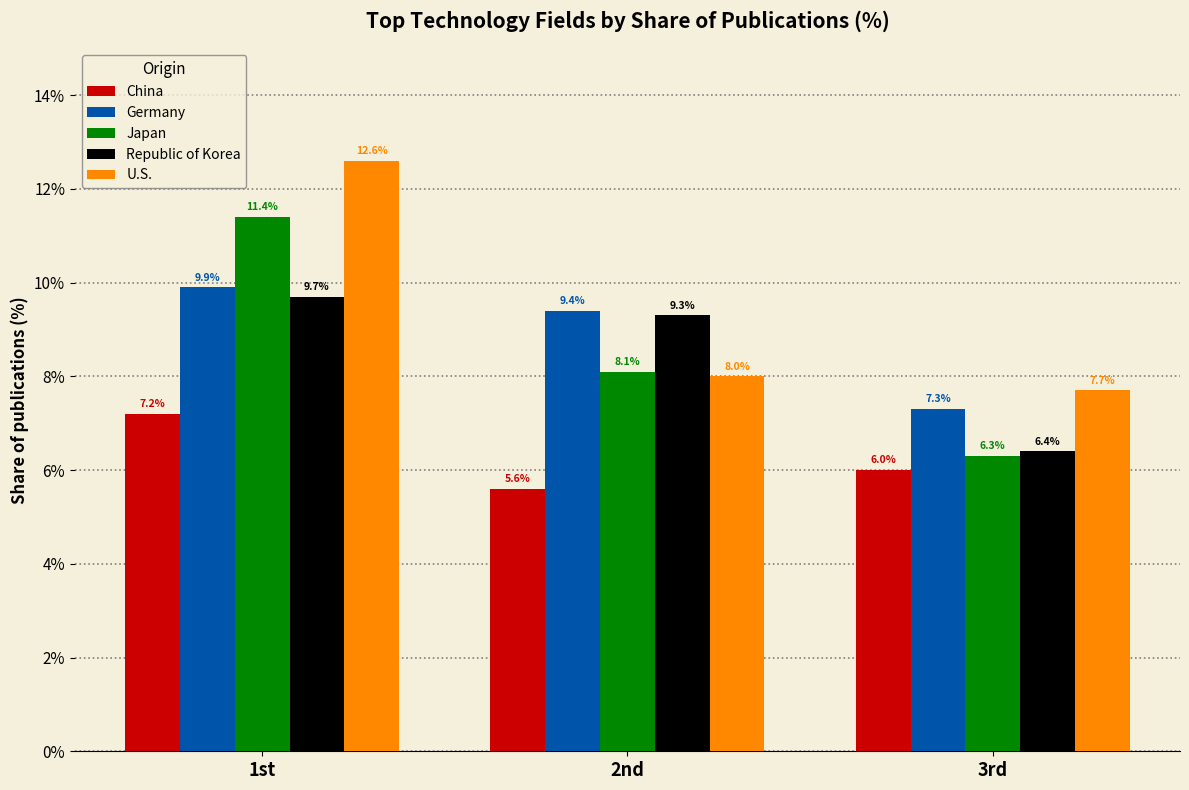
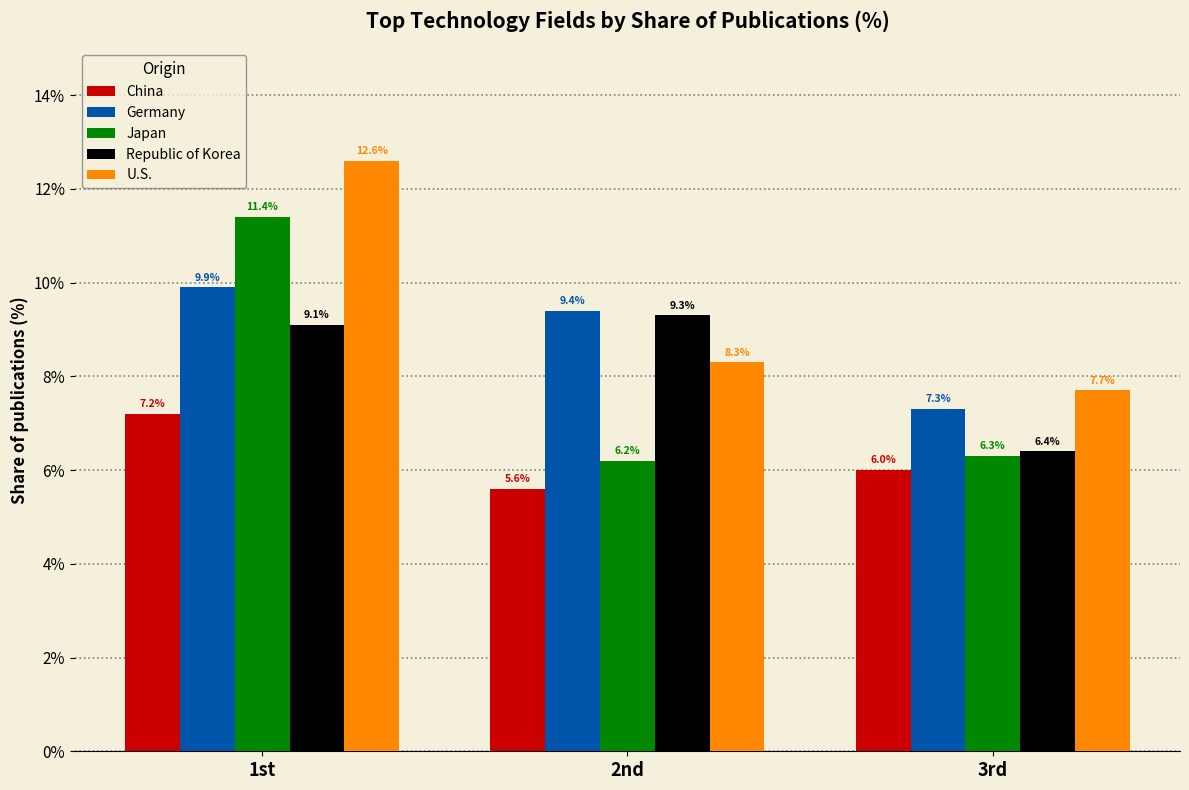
  {
    "China": {
      "1st": "7.2%",
      "2nd": "5.6%",
      "3rd": "6.0%"
    },
    "Germany": {
      "1st": "9.9%",
      "2nd": "9.4%",
      "3rd": "7.3%"
    },
    "Japan": {
      "1st": "11.4%",
-     "2nd": "8.1%",
+     "2nd": "6.2%",
      "3rd": "6.3%"
    },
    "Republic of Korea": {
-     "1st": "9.7%",
+     "1st": "9.1%",
      "2nd": "9.3%",
      "3rd": "6.4%"
    },
    "U.S.": {
      "1st": "12.6%",
-     "2nd": "8.0%",
+     "2nd": "8.3%",
      "3rd": "7.7%"
    }
  }
